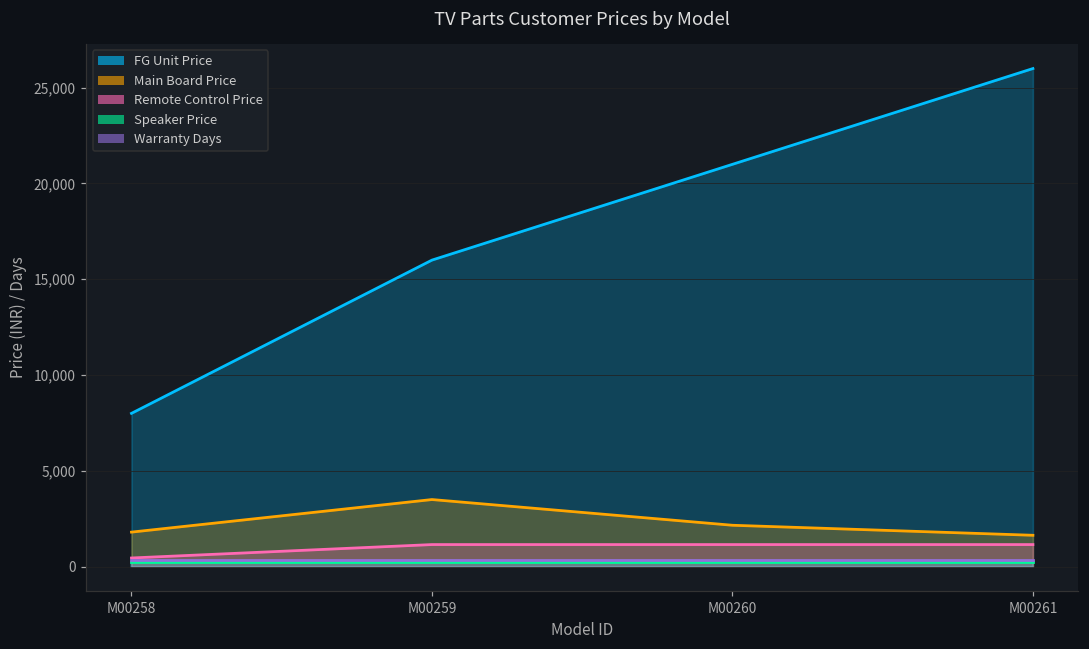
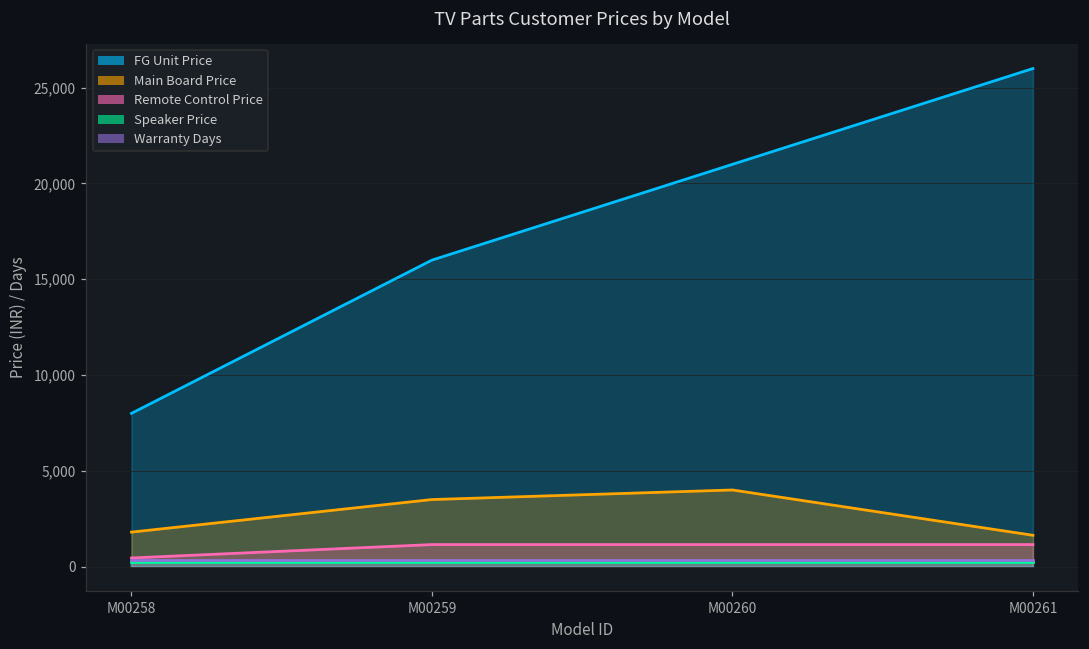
  {
    "Main Board Price": {
      "M00258": "1,800",
      "M00259": "3,500",
-     "M00260": "2,200",
+     "M00260": "4,000",
      "M00261": "1,600"
    }
  }
